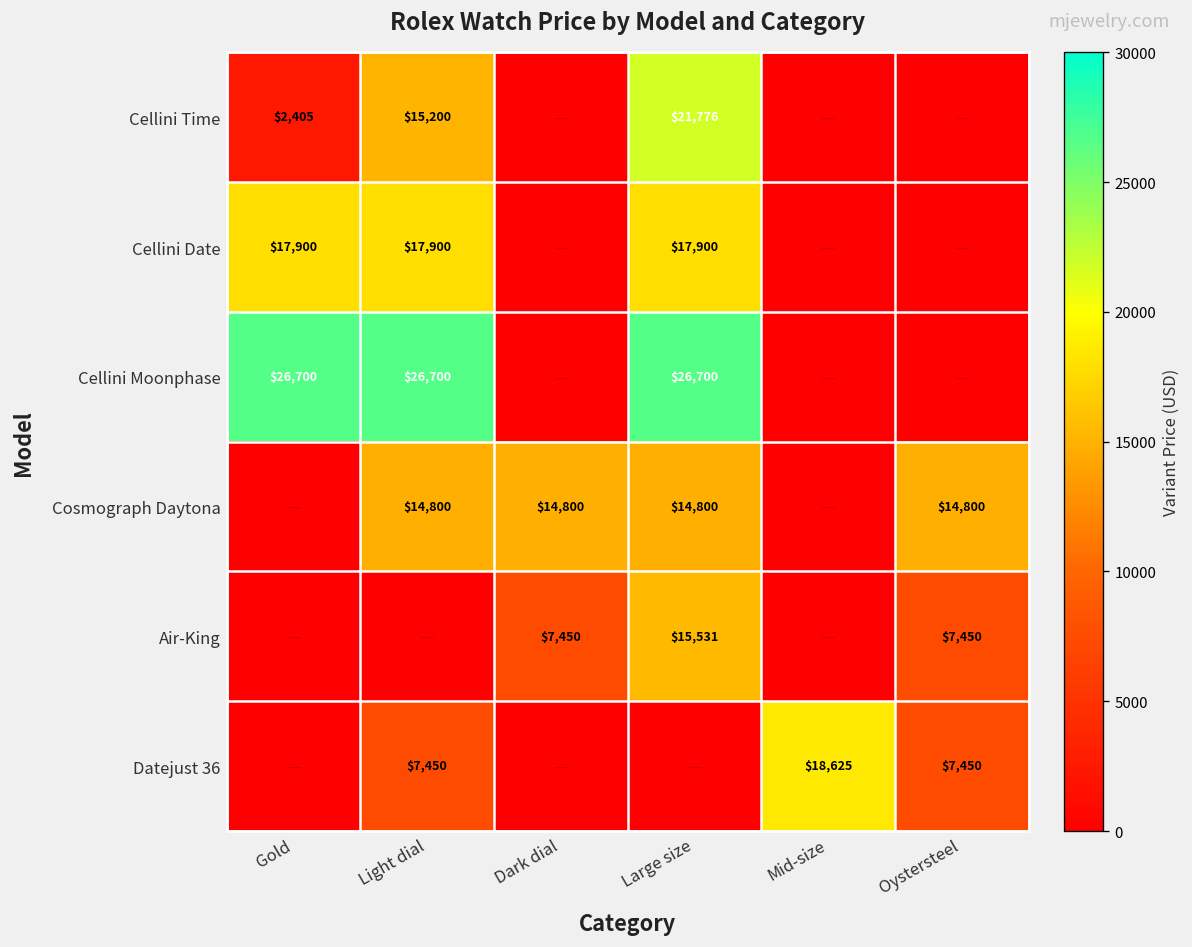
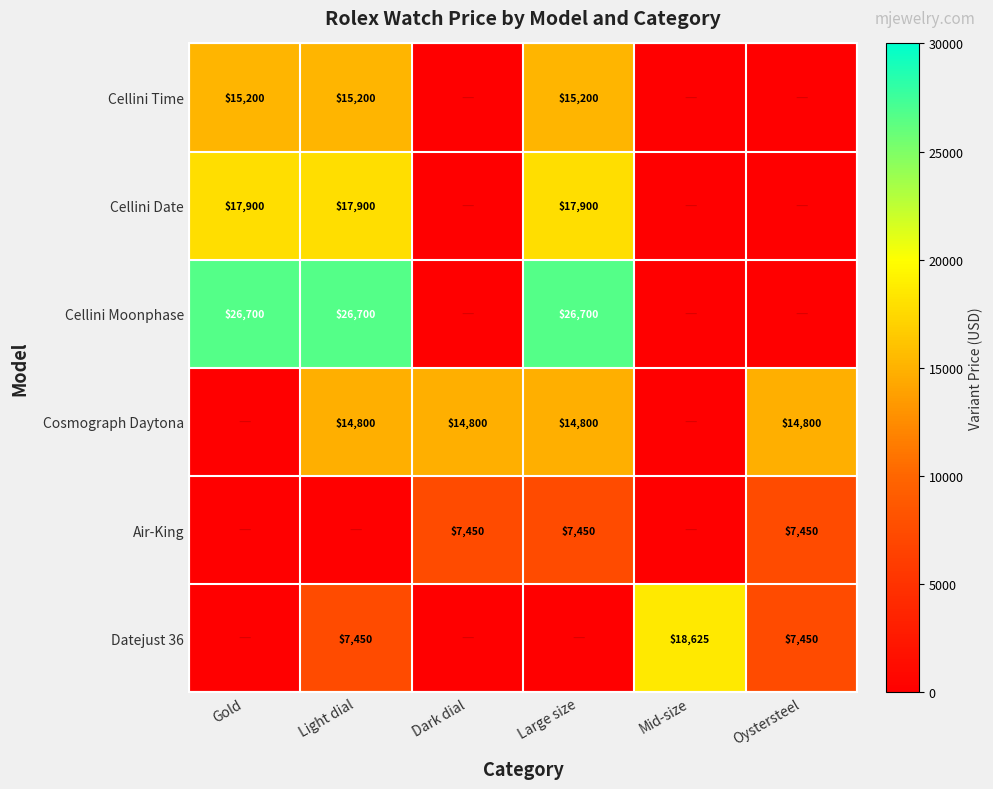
  {
    "Cellini Time": {
-     "Gold": "$2,405",
+     "Gold": "$15,200",
      "Light dial": "$15,200",
-     "Large size": "$21,776"
+     "Large size": "$15,200"
    },
    "Cellini Date": {
      "Gold": "$17,900",
      "Light dial": "$17,900",
      "Large size": "$17,900"
    },
    "Cellini Moonphase": {
      "Gold": "$26,700",
      "Light dial": "$26,700",
      "Large size": "$26,700"
    },
    "Cosmograph Daytona": {
      "Light dial": "$14,800",
      "Dark dial": "$14,800",
      "Large size": "$14,800",
      "Oystersteel": "$14,800"
    },
    "Air-King": {
      "Dark dial": "$7,450",
-     "Large size": "$15,531",
+     "Large size": "$7,450",
      "Oystersteel": "$7,450"
    },
    "Datejust 36": {
      "Light dial": "$7,450",
      "Mid-size": "$18,625",
      "Oystersteel": "$7,450"
    }
  }
